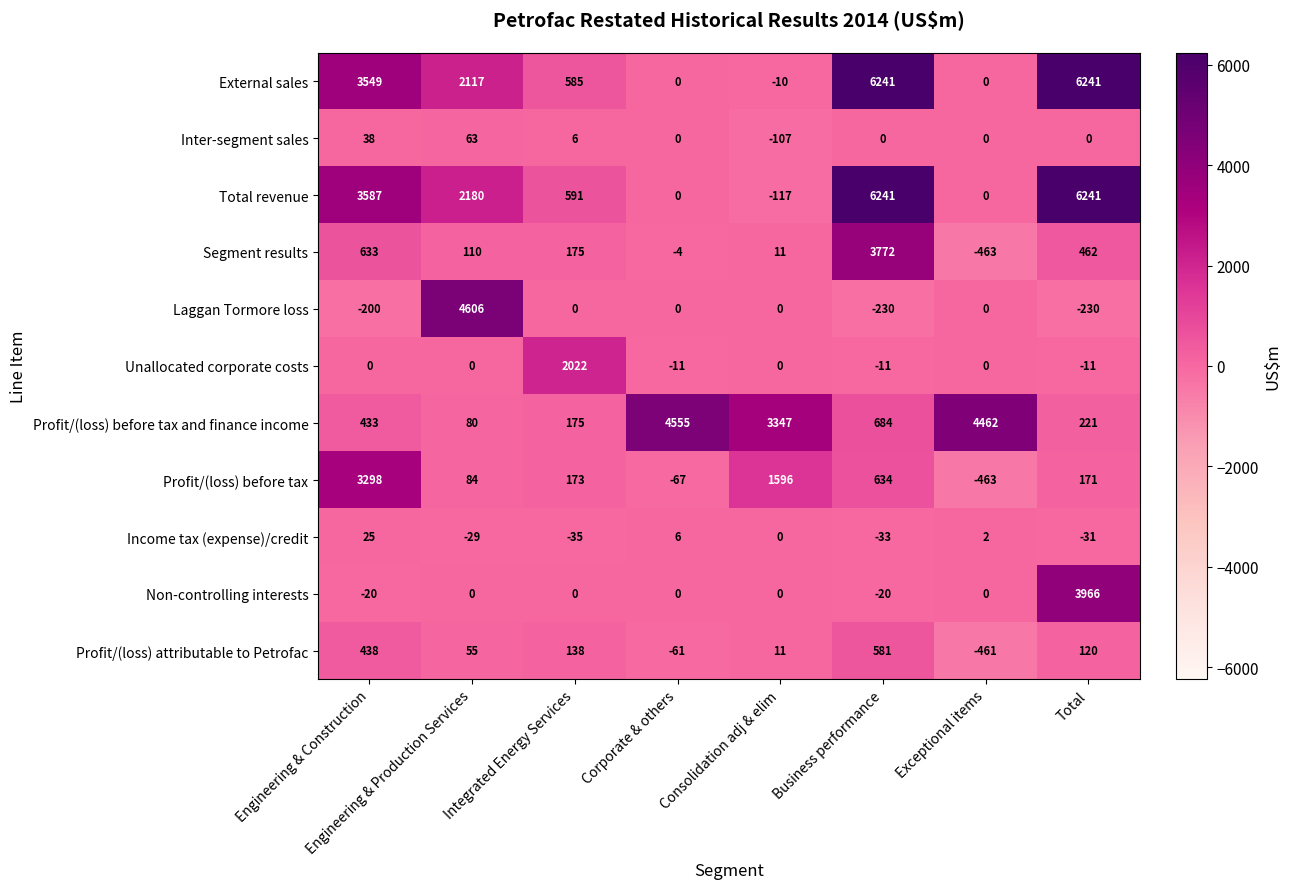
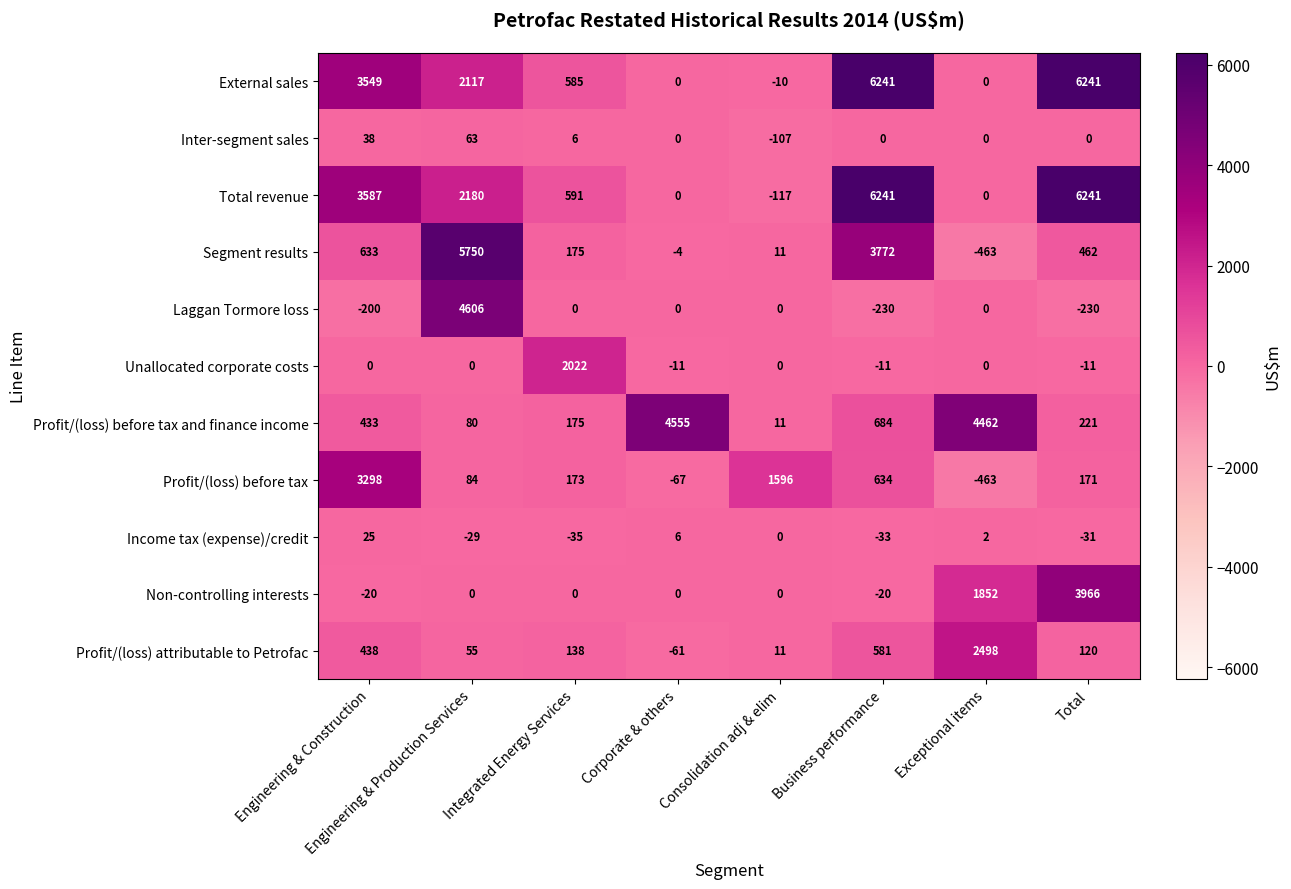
  {
    "External sales": {
      "Engineering & Construction": 3549,
      "Engineering & Production Services": 2117,
      "Integrated Energy Services": 585,
      "Corporate & others": 0,
      "Consolidation adj & elim": -10,
      "Business performance": 6241,
      "Exceptional items": 0,
      "Total": 6241
    },
    "Inter-segment sales": {
      "Engineering & Construction": 38,
      "Engineering & Production Services": 63,
      "Integrated Energy Services": 6,
      "Corporate & others": 0,
      "Consolidation adj & elim": -107,
      "Business performance": 0,
      "Exceptional items": 0,
      "Total": 0
    },
    "Total revenue": {
      "Engineering & Construction": 3587,
      "Engineering & Production Services": 2180,
      "Integrated Energy Services": 591,
      "Corporate & others": 0,
      "Consolidation adj & elim": -117,
      "Business performance": 6241,
      "Exceptional items": 0,
      "Total": 6241
    },
    "Segment results": {
      "Engineering & Construction": 633,
-     "Engineering & Production Services": 110,
+     "Engineering & Production Services": 5750,
      "Integrated Energy Services": 175,
      "Corporate & others": -4,
      "Consolidation adj & elim": 11,
      "Business performance": 3772,
      "Exceptional items": -463,
      "Total": 462
    },
    "Laggan Tormore loss": {
      "Engineering & Construction": -200,
      "Engineering & Production Services": 4606,
      "Integrated Energy Services": 0,
      "Corporate & others": 0,
      "Consolidation adj & elim": 0,
      "Business performance": -230,
      "Exceptional items": 0,
      "Total": -230
    },
    "Unallocated corporate costs": {
      "Engineering & Construction": 0,
      "Engineering & Production Services": 0,
      "Integrated Energy Services": 2022,
      "Corporate & others": -11,
      "Consolidation adj & elim": 0,
      "Business performance": -11,
      "Exceptional items": 0,
      "Total": -11
    },
    "Profit/(loss) before tax and finance income": {
      "Engineering & Construction": 433,
      "Engineering & Production Services": 80,
      "Integrated Energy Services": 175,
      "Corporate & others": 4555,
-     "Consolidation adj & elim": 3347,
+     "Consolidation adj & elim": 11,
      "Business performance": 684,
      "Exceptional items": 4462,
      "Total": 221
    },
    "Profit/(loss) before tax": {
      "Engineering & Construction": 3298,
      "Engineering & Production Services": 84,
      "Integrated Energy Services": 173,
      "Corporate & others": -67,
      "Consolidation adj & elim": 1596,
      "Business performance": 634,
      "Exceptional items": -463,
      "Total": 171
    },
    "Income tax (expense)/credit": {
      "Engineering & Construction": 25,
      "Engineering & Production Services": -29,
      "Integrated Energy Services": -35,
      "Corporate & others": 6,
      "Consolidation adj & elim": 0,
      "Business performance": -33,
      "Exceptional items": 2,
      "Total": -31
    },
    "Non-controlling interests": {
      "Engineering & Construction": -20,
      "Engineering & Production Services": 0,
      "Integrated Energy Services": 0,
      "Corporate & others": 0,
      "Consolidation adj & elim": 0,
      "Business performance": -20,
-     "Exceptional items": 0,
+     "Exceptional items": 1852,
      "Total": 3966
    },
    "Profit/(loss) attributable to Petrofac": {
      "Engineering & Construction": 438,
      "Engineering & Production Services": 55,
      "Integrated Energy Services": 138,
      "Corporate & others": -61,
      "Consolidation adj & elim": 11,
      "Business performance": 581,
-     "Exceptional items": -461,
+     "Exceptional items": 2498,
      "Total": 120
    }
  }
